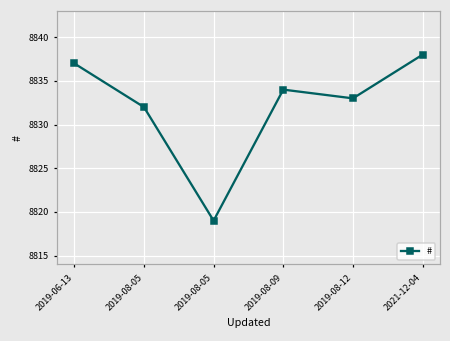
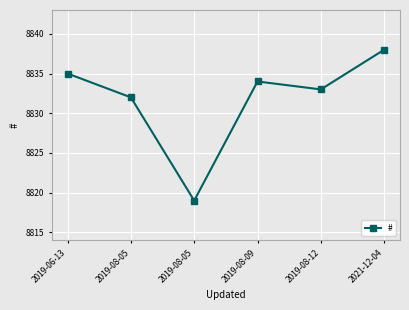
  {
-   "2019-06-13": 8837,
+   "2019-06-13": 8835,
    "2019-08-09": 8834,
    "2019-08-12": 8833,
    "2021-12-04": 8838
  }
